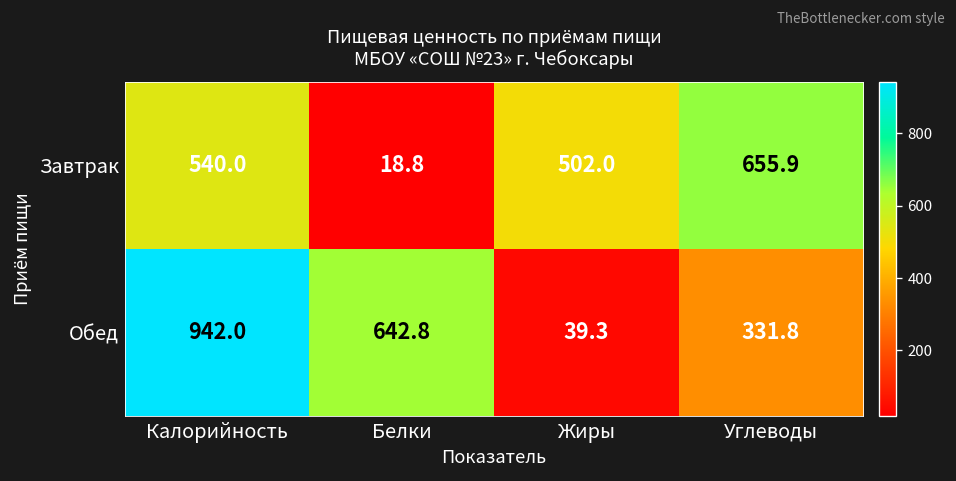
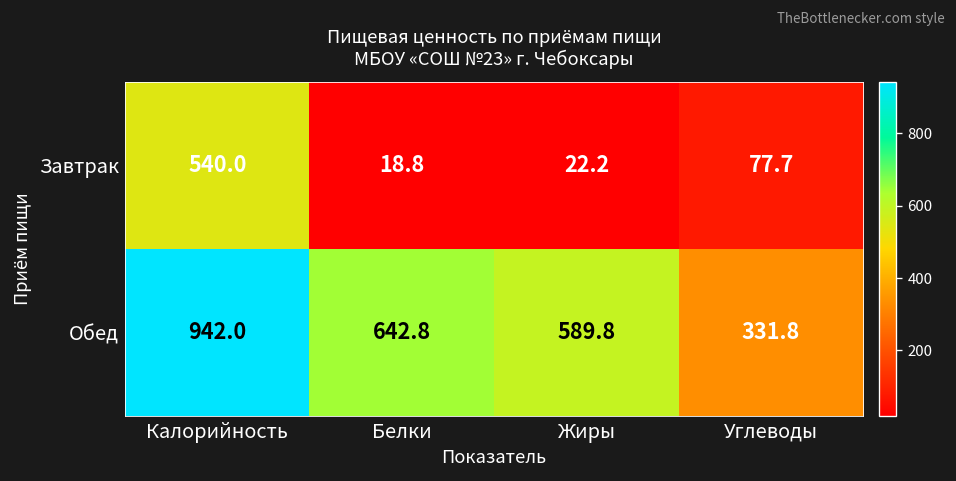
  {
    "Завтрак": {
      "Калорийность": 540.0,
      "Белки": 18.8,
-     "Жиры": 502.0,
-     "Углеводы": 655.9
+     "Жиры": 22.2,
+     "Углеводы": 77.7
    },
    "Обед": {
      "Калорийность": 942.0,
      "Белки": 642.8,
-     "Жиры": 39.3,
+     "Жиры": 589.8,
      "Углеводы": 331.8
    }
  }
